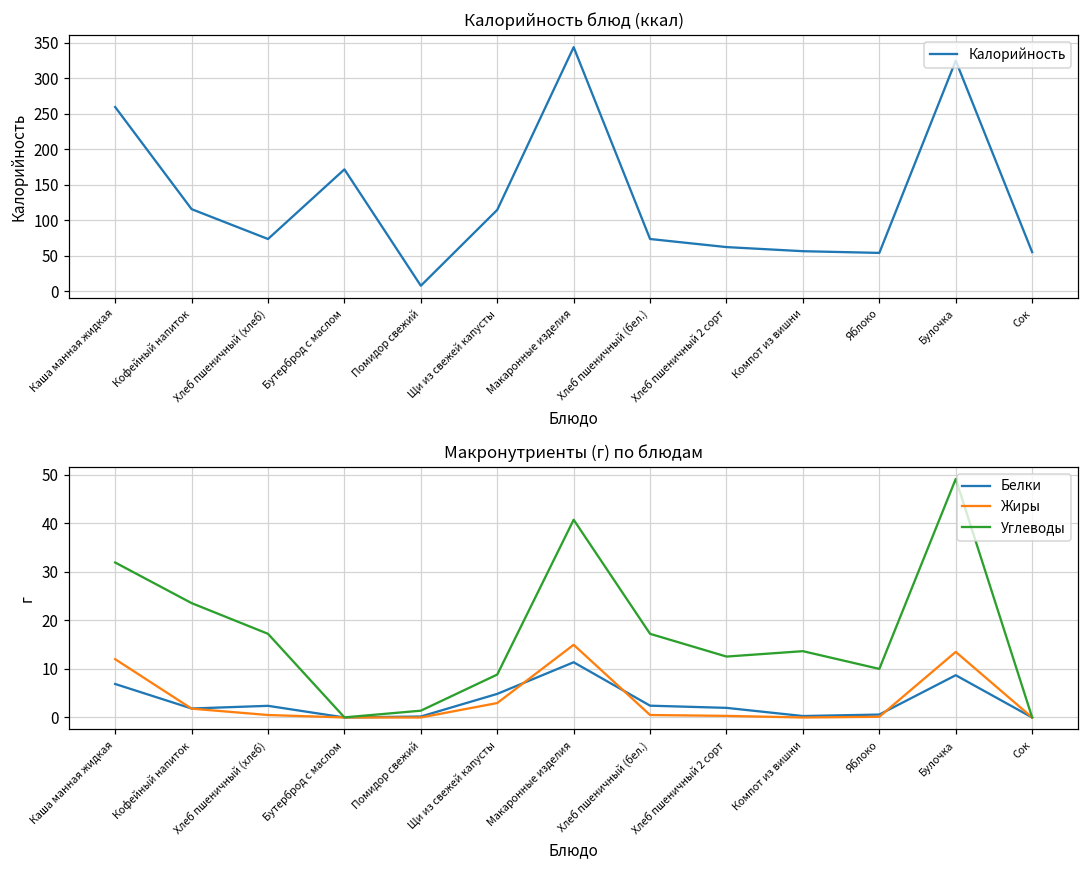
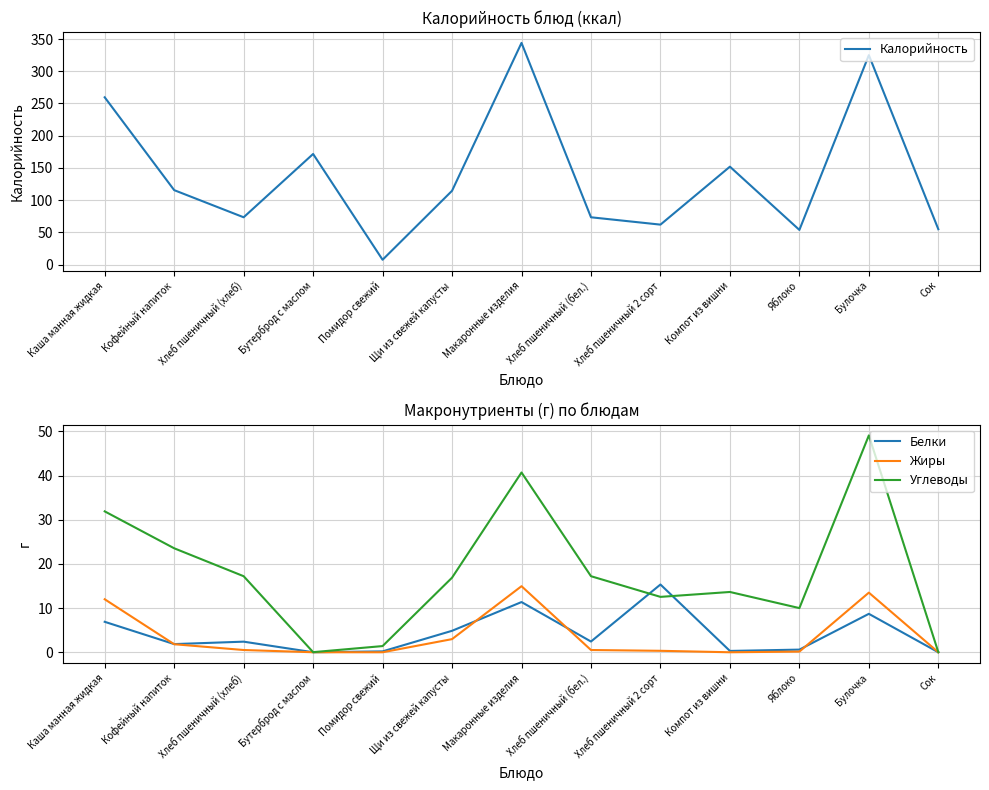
  {
    "Калорийность блюд (ккал)": {
      "Каша манная жидкая": 260,
      "Кофейный напиток": 120,
      "Хлеб пшеничный (хлеб)": 70,
      "Бутерброд с маслом": 170,
      "Помидор свежий": 10,
      "Щи из свежей капусты": 110,
      "Макаронные изделия": 340,
      "Хлеб пшеничный (бел.)": 70,
      "Хлеб пшеничный 2 сорт": 60,
-     "Компот из вишни": 60,
+     "Компот из вишни": 150,
      "Яблоко": 50,
      "Сок": 60
    },
    "Макронутриенты (г) по блюдам": {
      "Белки": {
        "Каша манная жидкая": 7,
        "Хлеб пшеничный (хлеб)": 2,
        "Щи из свежей капусты": 5,
        "Макаронные изделия": 11,
        "Хлеб пшеничный (бел.)": 2,
-       "Хлеб пшеничный 2 сорт": 2,
+       "Хлеб пшеничный 2 сорт": 15,
        "Булочка": 9
      },
      "Жиры": {
        "Каша манная жидкая": 12,
        "Хлеб пшеничный (хлеб)": 1,
        "Щи из свежей капусты": 3,
        "Макаронные изделия": 15,
        "Хлеб пшеничный (бел.)": 1,
        "Хлеб пшеничный 2 сорт": 0,
        "Булочка": 14
      },
      "Углеводы": {
        "Каша манная жидкая": 32,
        "Кофейный напиток": 24,
        "Хлеб пшеничный (хлеб)": 17,
        "Помидор свежий": 1,
-       "Щи из свежей капусты": 9,
+       "Щи из свежей капусты": 17,
        "Макаронные изделия": 41,
        "Хлеб пшеничный (бел.)": 17,
        "Хлеб пшеничный 2 сорт": 13,
        "Компот из вишни": 14,
        "Яблоко": 10,
        "Булочка": 49
      }
    }
  }
